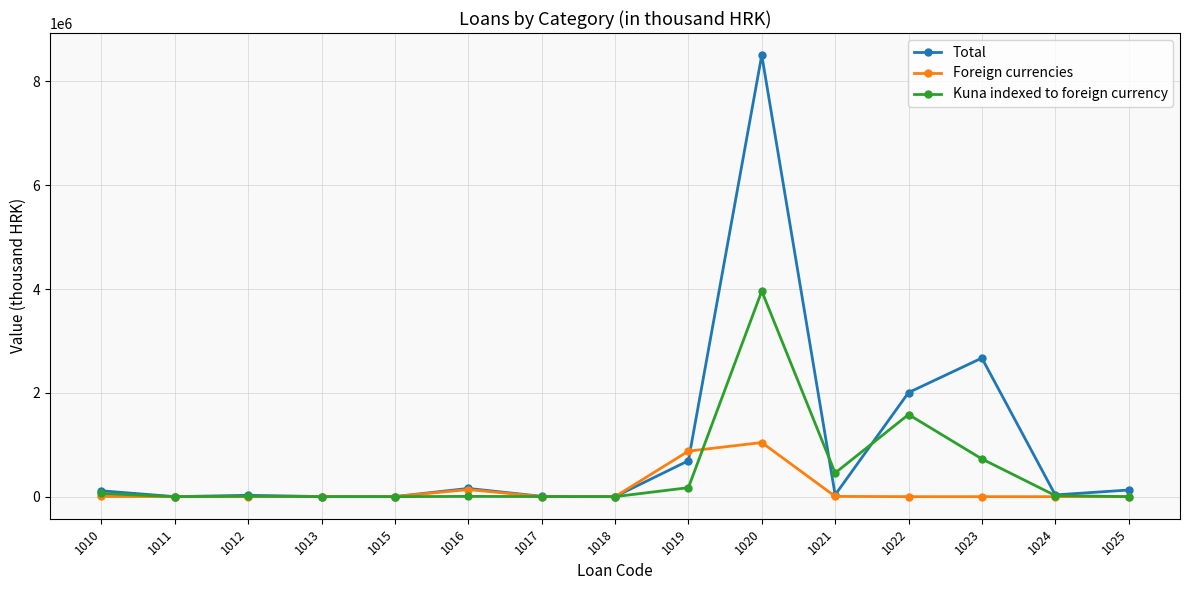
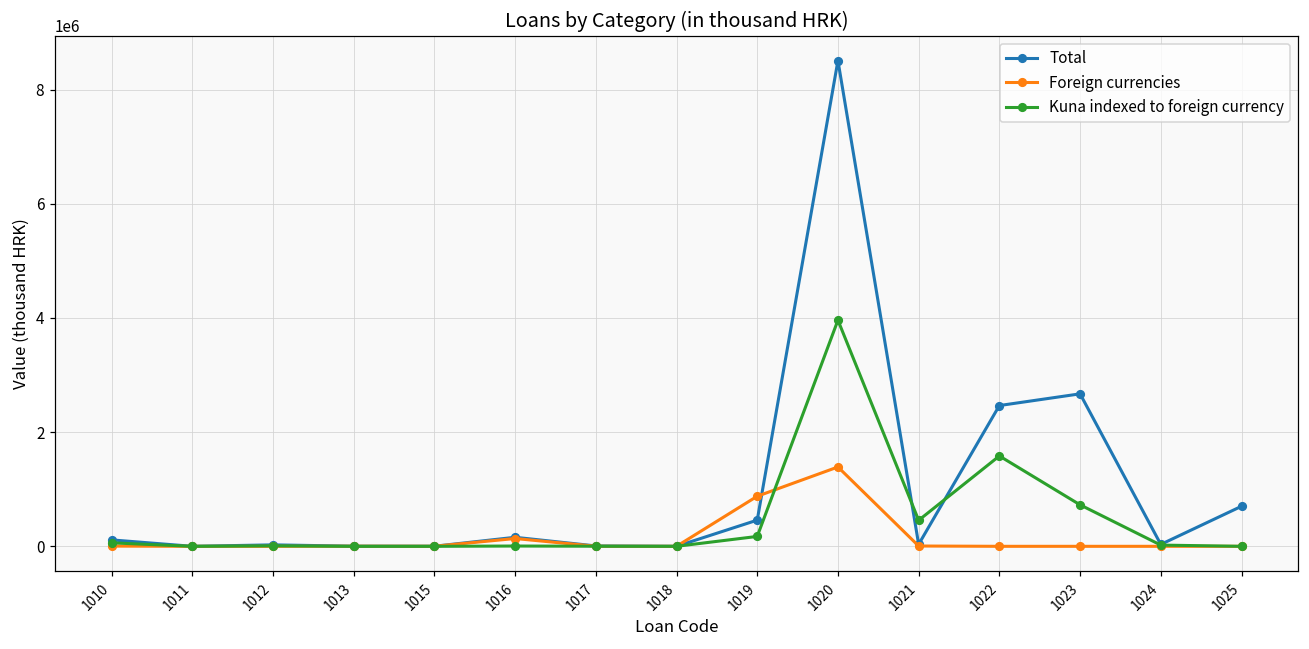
  {
    "Total": {
      "1010": 100000,
-     "1019": 700000,
+     "1019": 500000,
      "1020": 8500000,
-     "1022": 2000000,
+     "1022": 2500000,
      "1023": 2700000,
-     "1025": 100000
+     "1025": 700000
    },
    "Foreign currencies": {
      "1010": 0,
      "1019": 900000,
-     "1020": 1000000,
+     "1020": 1400000,
      "1022": 0,
      "1023": 0
    },
    "Kuna indexed to foreign currency": {
      "1010": 100000,
      "1016": 0,
      "1019": 200000,
      "1020": 4000000,
      "1021": 500000,
      "1022": 1600000,
      "1023": 700000
    }
  }
